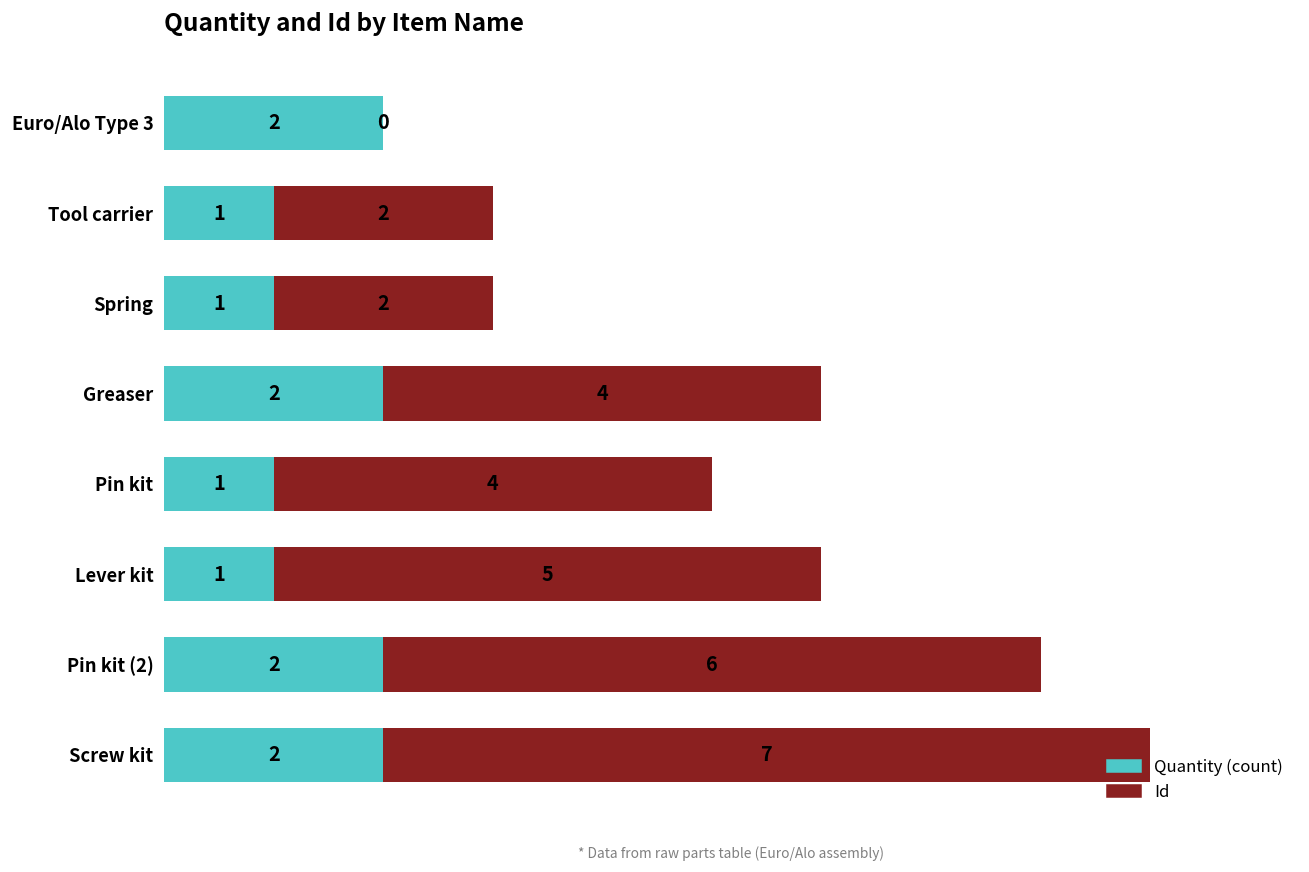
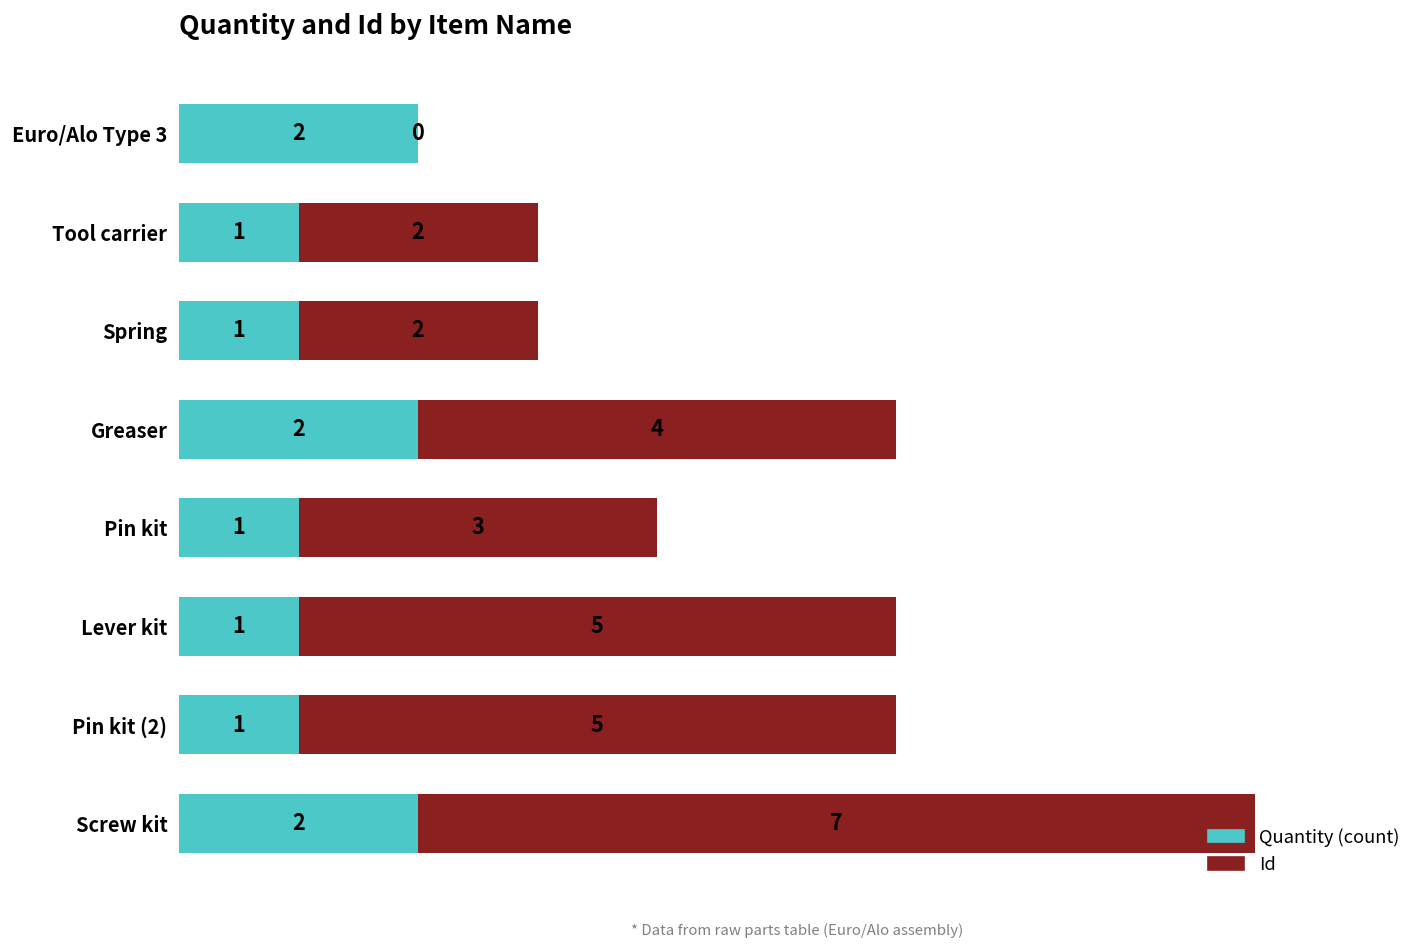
  {
    "Quantity (count)": {
      "Euro/Alo Type 3": 2,
      "Tool carrier": 1,
      "Spring": 1,
      "Greaser": 2,
      "Pin kit": 1,
      "Lever kit": 1,
-     "Pin kit (2)": 2,
+     "Pin kit (2)": 1,
      "Screw kit": 2
    },
    "Id": {
      "Euro/Alo Type 3": 0,
      "Tool carrier": 2,
      "Spring": 2,
      "Greaser": 4,
-     "Pin kit": 4,
+     "Pin kit": 3,
      "Lever kit": 5,
-     "Pin kit (2)": 6,
+     "Pin kit (2)": 5,
      "Screw kit": 7
    }
  }
